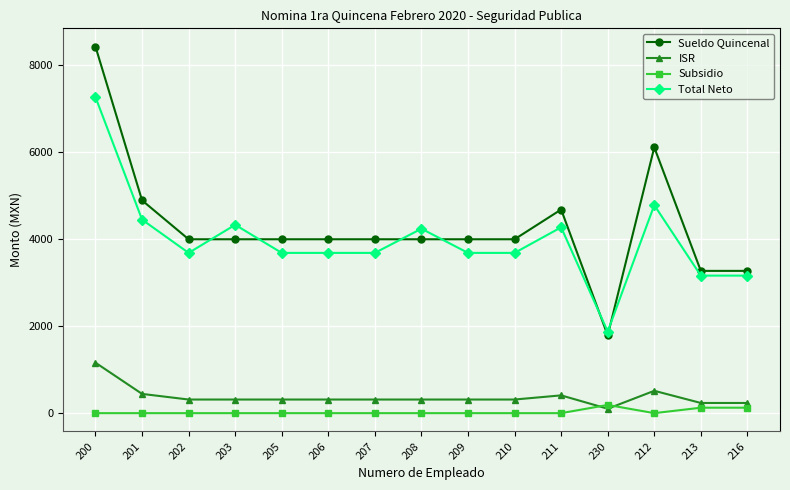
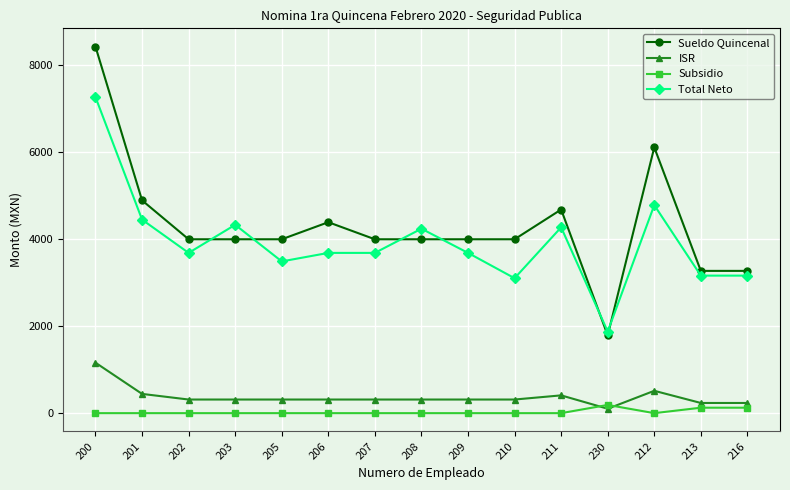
  {
    "Sueldo Quincenal": {
      "200": 8400,
      "201": 4900,
      "202": 4000,
      "203": 4000,
      "205": 4000,
-     "206": 4000,
+     "206": 4400,
      "207": 4000,
      "208": 4000,
      "209": 4000,
      "210": 4000,
      "211": 4700,
      "230": 1800,
      "212": 6100,
      "213": 3300,
      "216": 3300
    },
    "ISR": {
      "200": 1200,
      "201": 400,
      "202": 300,
      "203": 300,
      "205": 300,
      "206": 300,
      "207": 300,
      "208": 300,
      "209": 300,
      "210": 300,
      "211": 400,
      "230": 100,
      "212": 500,
      "213": 200,
      "216": 200
    },
    "Subsidio": {
      "200": 0,
      "201": 0,
      "202": 0,
      "203": 0,
      "205": 0,
      "206": 0,
      "207": 0,
      "208": 0,
      "209": 0,
      "210": 0,
      "211": 0,
      "230": 200,
      "212": 0,
      "213": 100,
      "216": 100
    },
    "Total Neto": {
      "200": 7300,
      "201": 4400,
      "202": 3700,
      "203": 4300,
-     "205": 3700,
+     "205": 3500,
      "206": 3700,
      "207": 3700,
      "208": 4200,
      "209": 3700,
-     "210": 3700,
+     "210": 3100,
      "211": 4300,
      "230": 1900,
      "212": 4800,
      "213": 3200,
      "216": 3200
    }
  }
